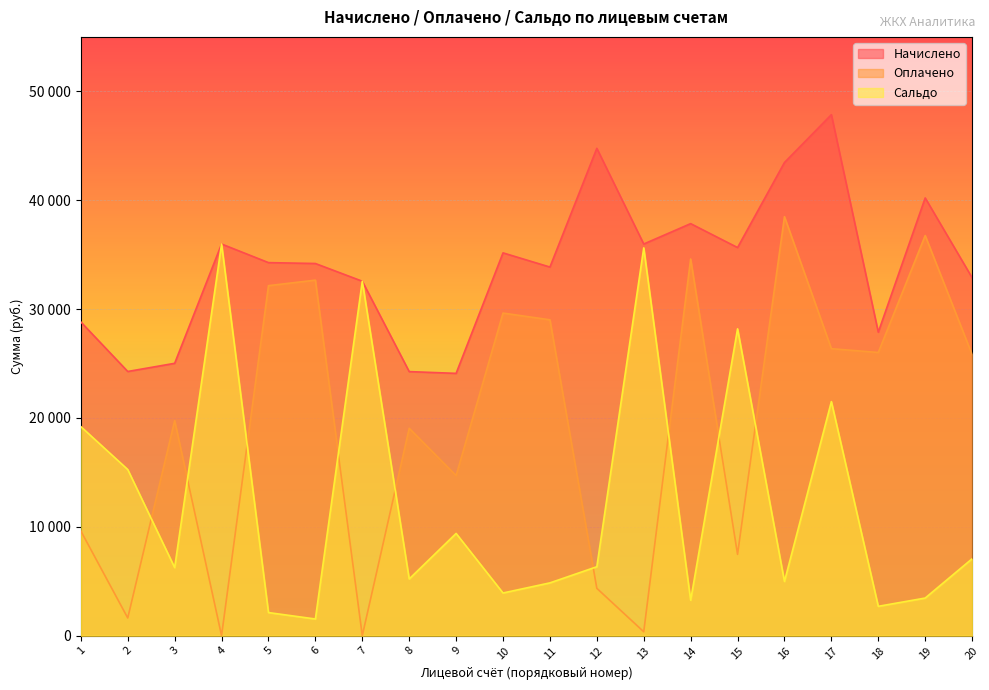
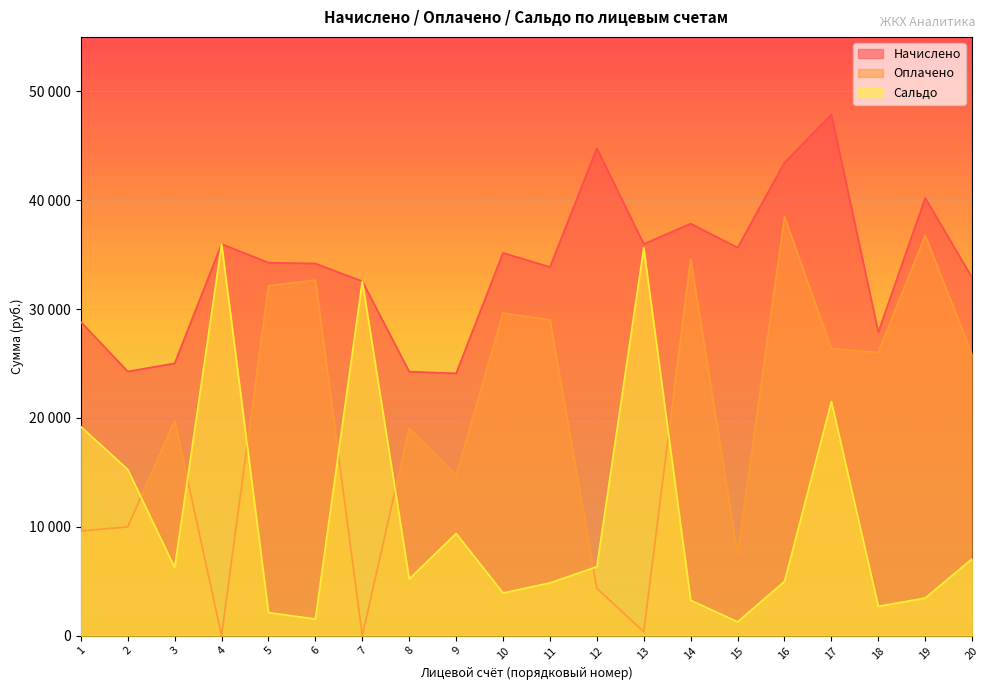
  {
    "Начислено": {
      "1": 28800,
      "2": 24300,
      "3": 25000,
      "5": 34300,
      "6": 34200,
      "8": 24300,
      "9": 24100,
      "10": 35200,
      "11": 33900,
      "12": 44800,
      "13": 36000,
      "14": 37800,
      "15": 35600,
      "16": 43500,
      "17": 47900,
      "18": 27900,
      "19": 40200,
      "20": 32900
    },
    "Оплачено": {
      "1": 9600,
-     "2": 1600,
+     "2": 10000,
      "3": 19800,
      "4": 0,
      "5": 32100,
      "6": 32700,
      "7": 0,
      "8": 19000,
      "9": 14700,
      "10": 29600,
      "11": 29000,
      "12": 4300,
      "13": 400,
      "14": 34600,
      "15": 7500,
      "16": 38500,
      "17": 26400,
      "18": 26000,
      "19": 36800,
      "20": 25800
    },
    "Сальдо": {
      "1": 19200,
      "2": 15300,
      "3": 6200,
      "5": 2100,
      "6": 1500,
      "8": 5200,
      "9": 9400,
      "10": 3900,
      "11": 4800,
      "12": 6300,
      "13": 35600,
      "14": 3300,
-     "15": 28200,
+     "15": 1300,
      "16": 5000,
      "17": 21500,
      "18": 2700,
      "19": 3500,
      "20": 7100
    }
  }
